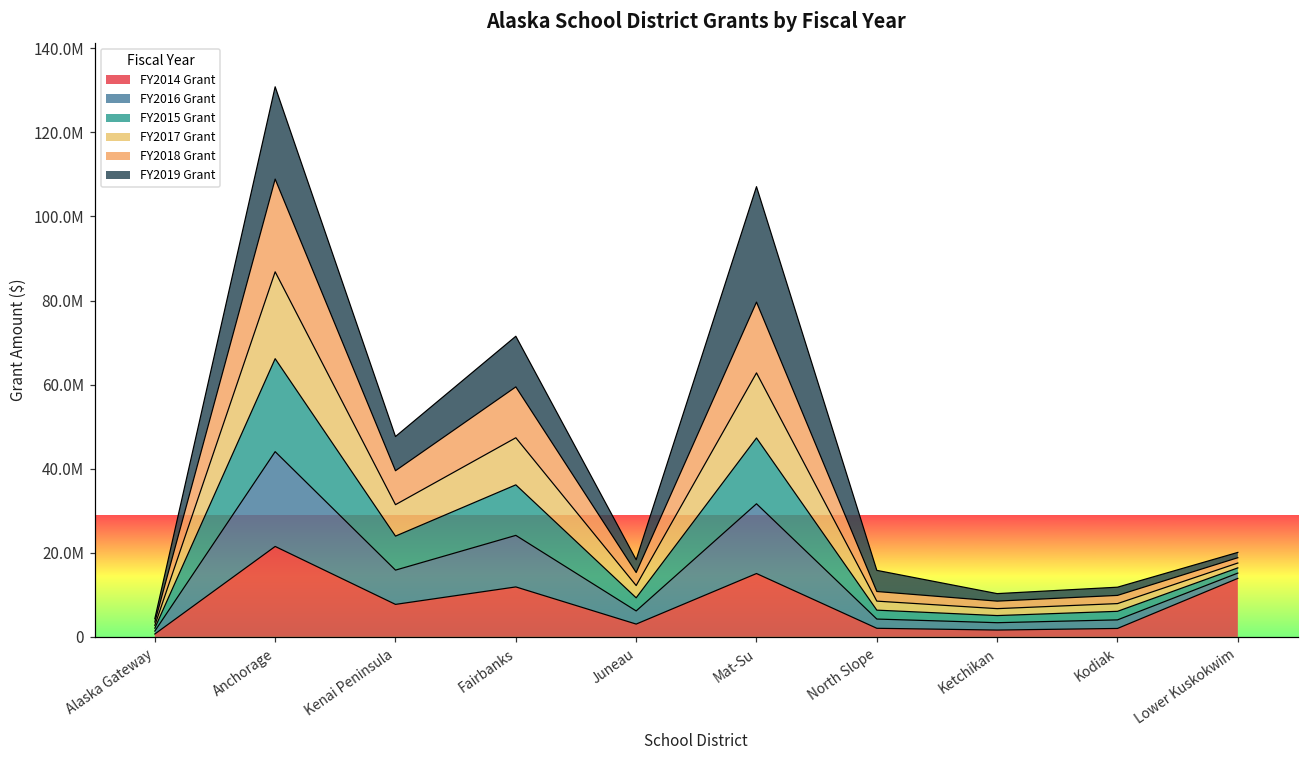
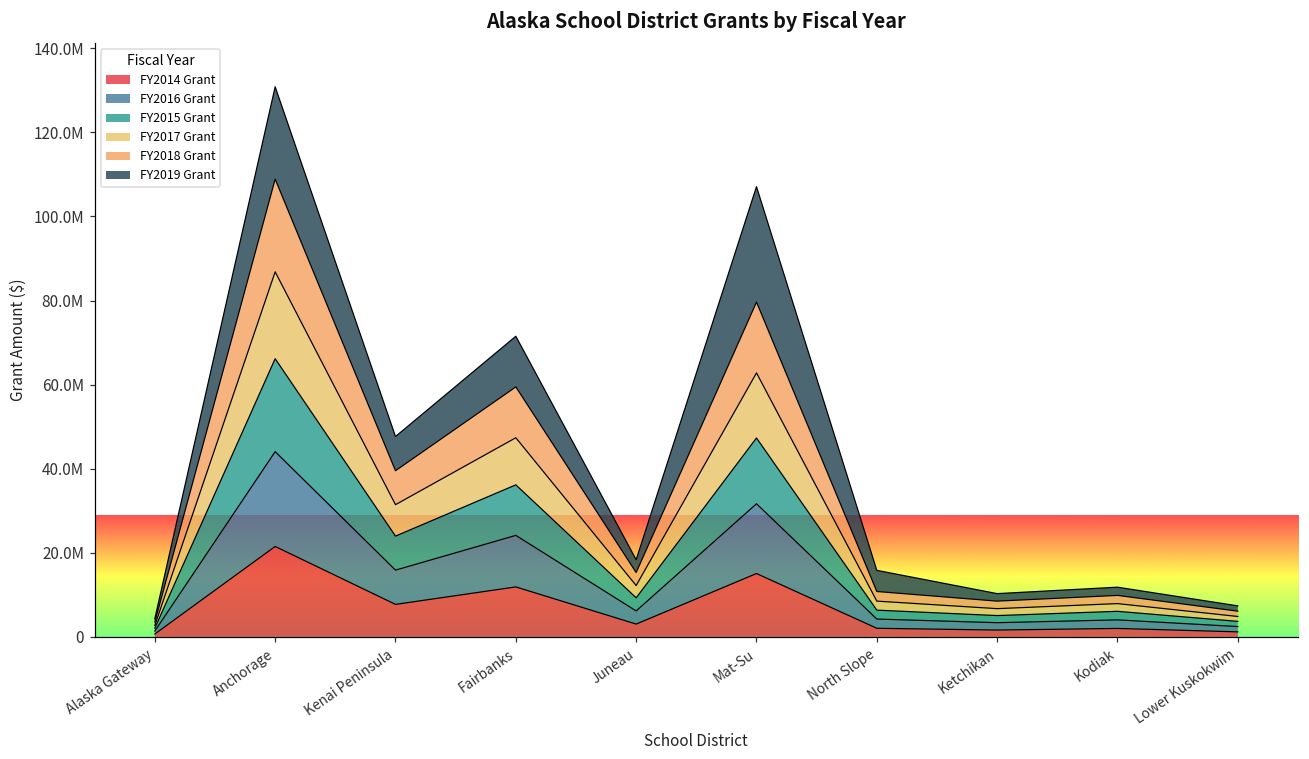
  {
    "FY2014 Grant": {
      "Alaska Gateway": 1000000,
      "Anchorage": 22000000,
      "Kenai Peninsula": 8000000,
      "Fairbanks": 12000000,
      "Juneau": 3000000,
      "Mat-Su": 15000000,
      "North Slope": 2000000,
      "Ketchikan": 2000000,
      "Kodiak": 2000000,
-     "Lower Kuskokwim": 14000000
+     "Lower Kuskokwim": 1000000
    },
    "FY2019 Grant": {
      "Alaska Gateway": 1000000,
      "Anchorage": 22000000,
      "Kenai Peninsula": 8000000,
      "Fairbanks": 12000000,
      "Juneau": 3000000,
      "Mat-Su": 27000000,
      "North Slope": 5000000,
      "Ketchikan": 2000000,
      "Kodiak": 2000000,
      "Lower Kuskokwim": 1000000
    }
  }
